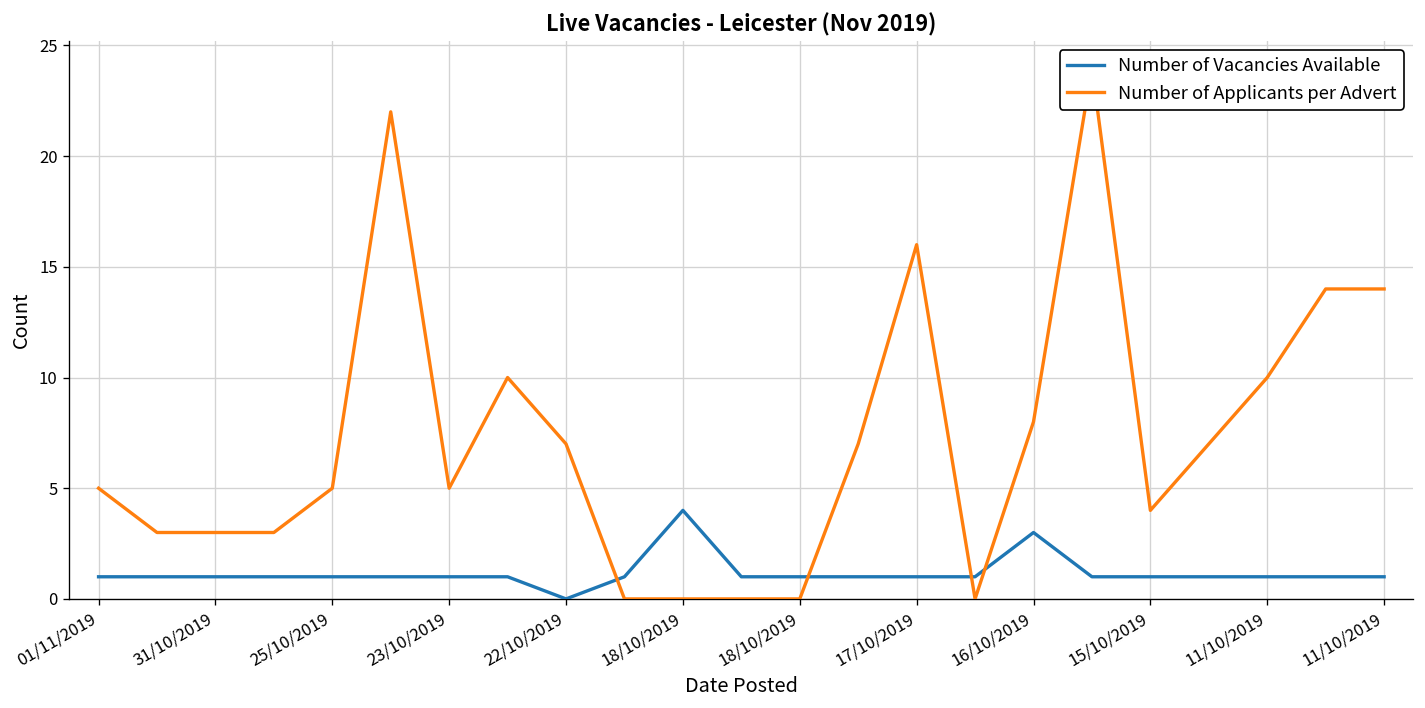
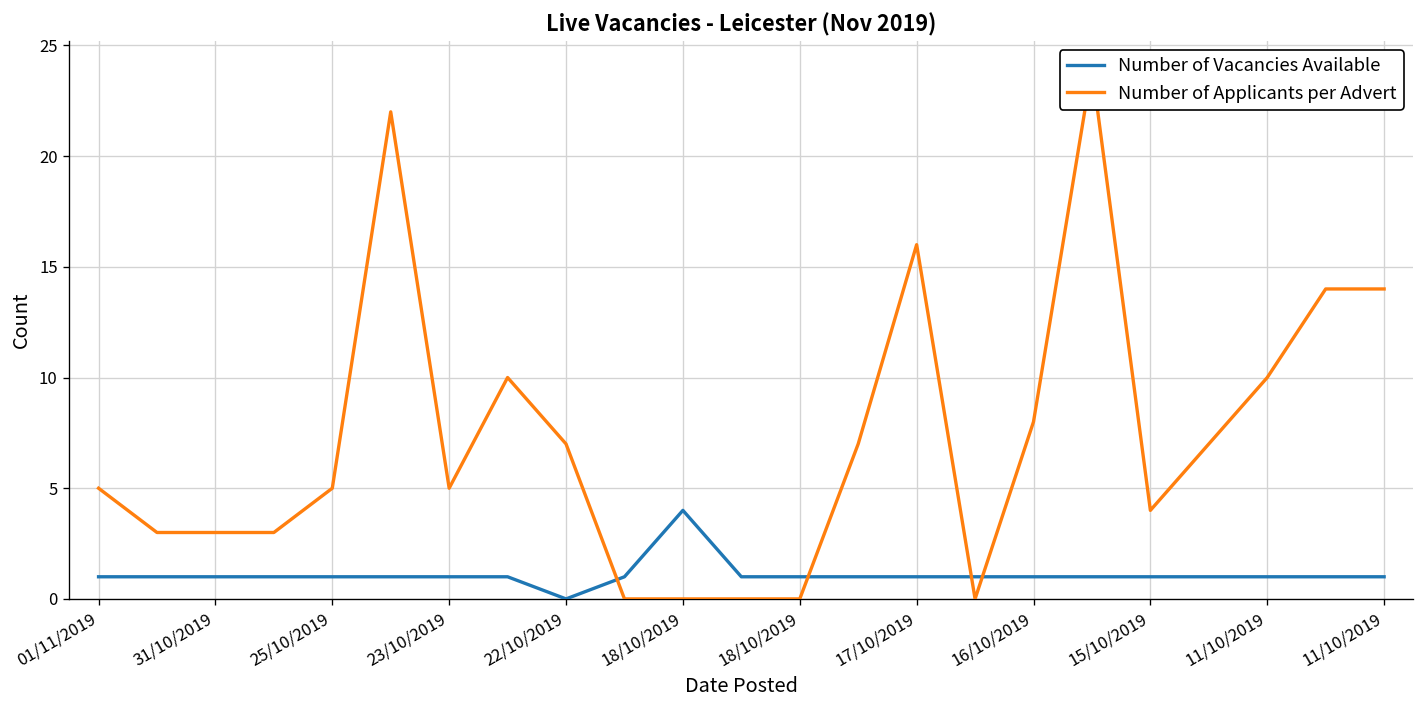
  {
    "Number of Vacancies Available": {
      "22/10/2019": 0,
-     "16/10/2019": 3
+     "16/10/2019": 1
    },
    "Number of Applicants per Advert": {
      "22/10/2019": 7,
      "16/10/2019": 8
    }
  }
